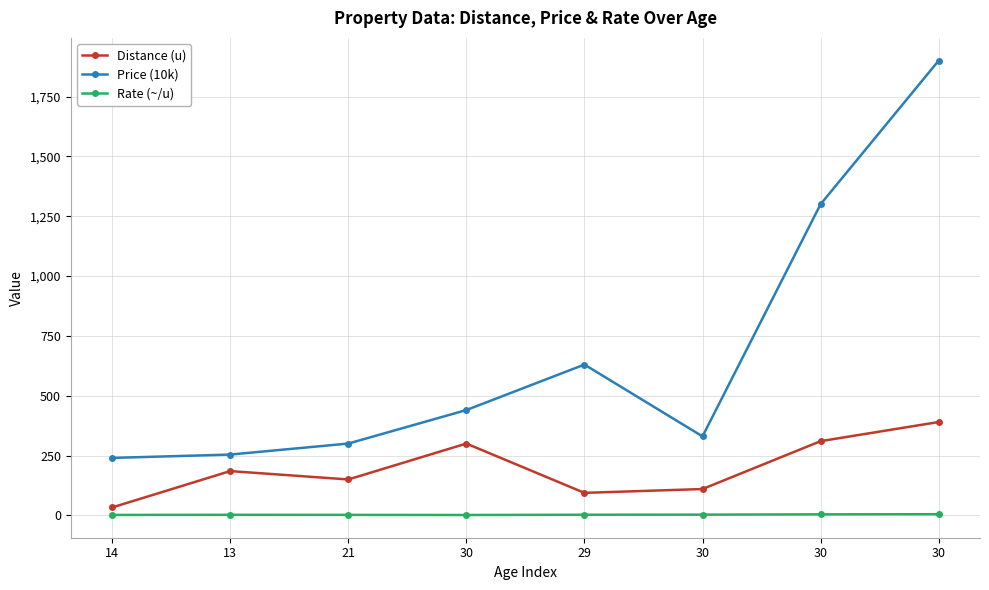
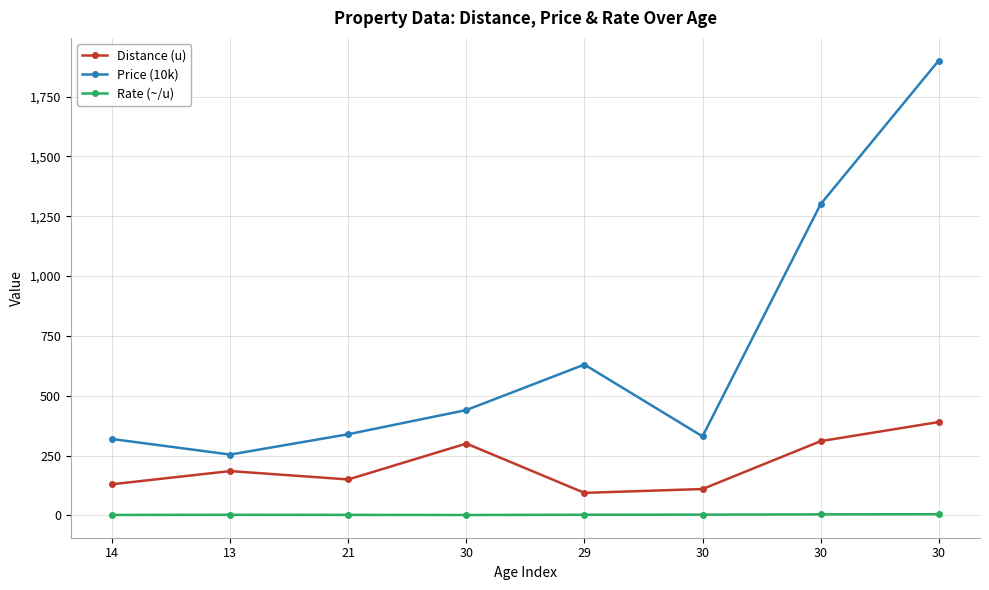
  {
    "Distance (u)": {
-     "14": 30,
+     "14": 130,
      "13": 190,
      "21": 150,
      "29": 90
    },
    "Price (10k)": {
-     "14": 240,
+     "14": 320,
      "13": 250,
-     "21": 300,
+     "21": 340,
      "29": 630
    },
    "Rate (~/u)": {
      "14": 0,
      "13": 0,
      "21": 0,
      "29": 0
    }
  }
